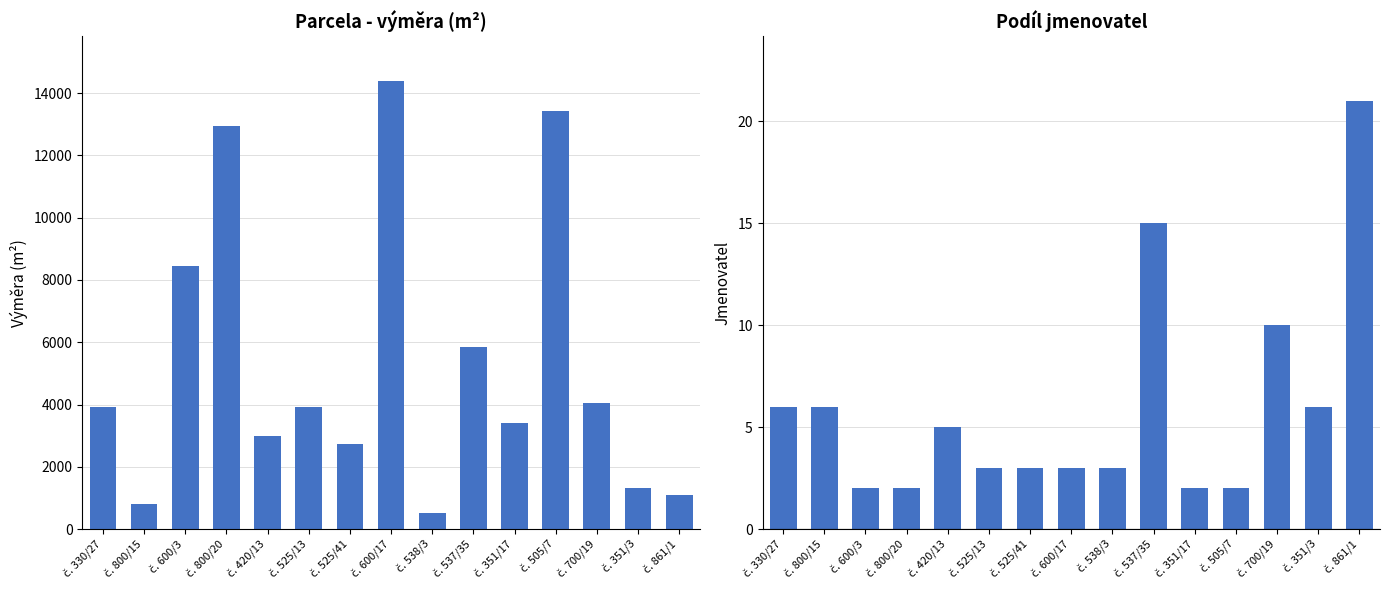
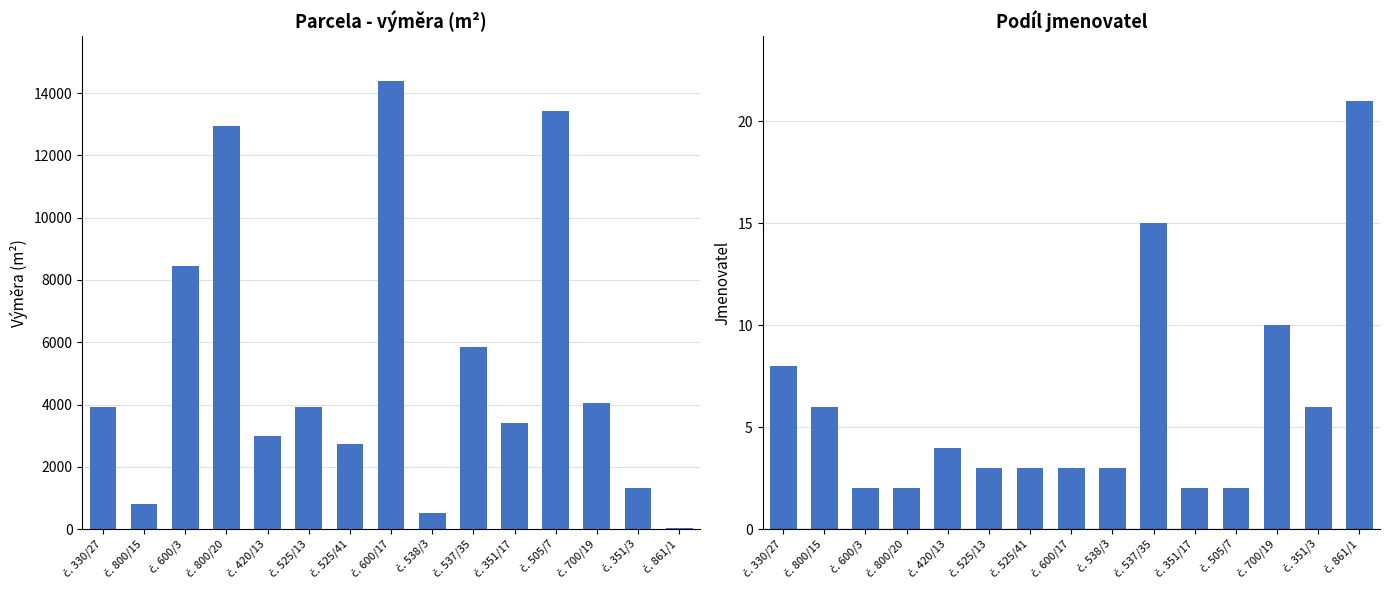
  {
    "Parcela - výměra (m²)": {
      "č. 330/27": 3900,
      "č. 800/15": 800,
      "č. 600/3": 8500,
      "č. 800/20": 12900,
      "č. 420/13": 3000,
      "č. 525/13": 3900,
      "č. 525/41": 2700,
      "č. 600/17": 14400,
      "č. 538/3": 500,
      "č. 537/35": 5800,
      "č. 351/17": 3400,
      "č. 505/7": 13400,
      "č. 700/19": 4100,
      "č. 351/3": 1300,
-     "č. 861/1": 1100
+     "č. 861/1": 0
    },
    "Podíl jmenovatel": {
-     "č. 330/27": 6,
+     "č. 330/27": 8,
      "č. 800/15": 6,
      "č. 600/3": 2,
      "č. 800/20": 2,
-     "č. 420/13": 5,
+     "č. 420/13": 4,
      "č. 525/13": 3,
      "č. 525/41": 3,
      "č. 600/17": 3,
      "č. 538/3": 3,
      "č. 537/35": 15,
      "č. 351/17": 2,
      "č. 505/7": 2,
      "č. 700/19": 10,
      "č. 351/3": 6,
      "č. 861/1": 21
    }
  }
